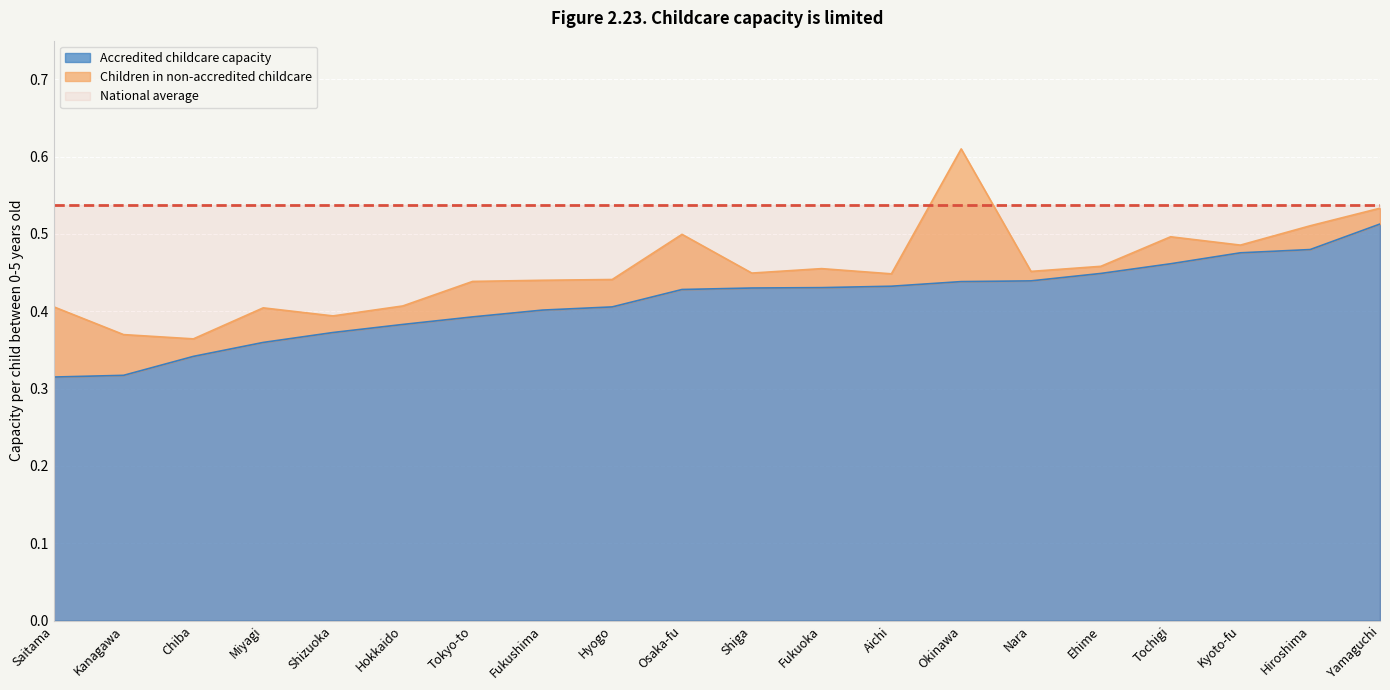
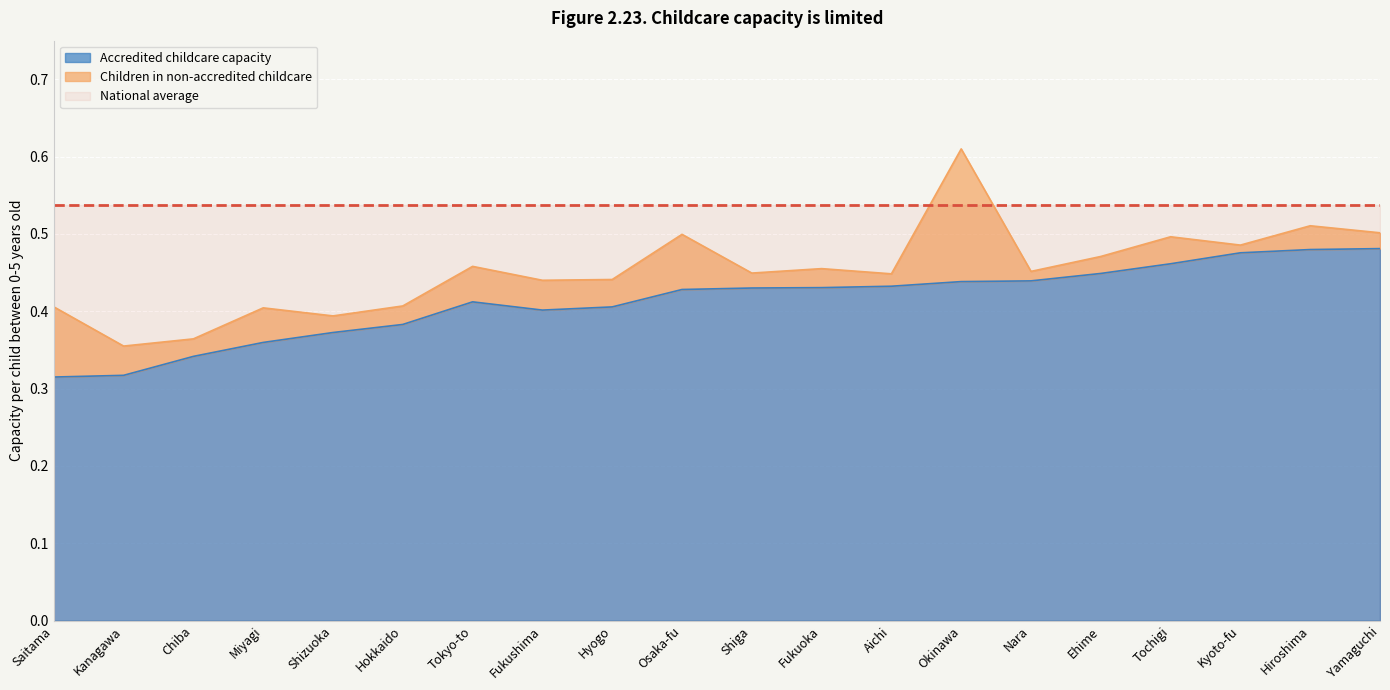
  {
    "Accredited childcare capacity": {
      "Saitama": 0.31,
      "Kanagawa": 0.32,
      "Chiba": 0.34,
      "Miyagi": 0.36,
      "Shizuoka": 0.37,
      "Hokkaido": 0.38,
-     "Tokyo-to": 0.39,
+     "Tokyo-to": 0.41,
      "Fukushima": 0.40,
      "Hyogo": 0.41,
      "Osaka-fu": 0.43,
      "Shiga": 0.43,
      "Fukuoka": 0.43,
      "Aichi": 0.43,
      "Okinawa": 0.44,
      "Nara": 0.44,
      "Ehime": 0.45,
      "Tochigi": 0.46,
      "Kyoto-fu": 0.48,
      "Hiroshima": 0.48,
-     "Yamaguchi": 0.51
+     "Yamaguchi": 0.48
    },
    "Children in non-accredited childcare": {
      "Saitama": 0.09,
-     "Kanagawa": 0.05,
+     "Kanagawa": 0.04,
      "Chiba": 0.02,
      "Miyagi": 0.04,
      "Shizuoka": 0.02,
      "Hokkaido": 0.02,
      "Tokyo-to": 0.05,
      "Fukushima": 0.04,
      "Hyogo": 0.04,
      "Osaka-fu": 0.07,
      "Shiga": 0.02,
      "Fukuoka": 0.02,
      "Aichi": 0.02,
      "Okinawa": 0.17,
      "Nara": 0.01,
-     "Ehime": 0.01,
+     "Ehime": 0.02,
      "Tochigi": 0.03,
      "Kyoto-fu": 0.01,
      "Hiroshima": 0.03,
      "Yamaguchi": 0.02
    },
    "National average": {
      "Saitama": 0.54,
      "Kanagawa": 0.54,
      "Chiba": 0.54,
      "Miyagi": 0.54,
      "Shizuoka": 0.54,
      "Hokkaido": 0.54,
      "Tokyo-to": 0.54,
      "Fukushima": 0.54,
      "Hyogo": 0.54,
      "Osaka-fu": 0.54,
      "Shiga": 0.54,
      "Fukuoka": 0.54,
      "Aichi": 0.54,
      "Okinawa": 0.54,
      "Nara": 0.54,
      "Ehime": 0.54,
      "Tochigi": 0.54,
      "Kyoto-fu": 0.54,
      "Hiroshima": 0.54,
      "Yamaguchi": 0.54
    }
  }
